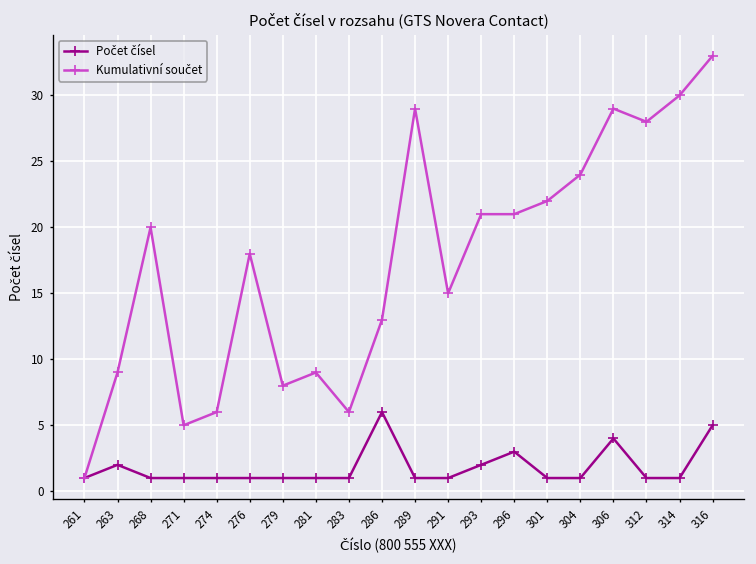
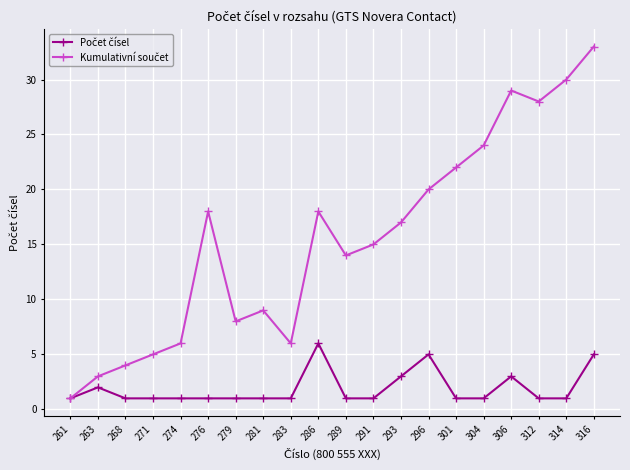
  {
    "Počet čísel": {
      "263": 2,
      "268": 1,
      "271": 1,
      "274": 1,
      "276": 1,
      "279": 1,
      "281": 1,
      "283": 1,
      "286": 6,
      "289": 1,
      "291": 1,
-     "293": 2,
-     "296": 3,
+     "293": 3,
+     "296": 5,
      "301": 1,
      "304": 1,
-     "306": 4,
+     "306": 3,
      "312": 1,
      "314": 1,
      "316": 5
    },
    "Kumulativní součet": {
-     "263": 9,
-     "268": 20,
+     "263": 3,
+     "268": 4,
      "271": 5,
      "274": 6,
      "276": 18,
      "279": 8,
      "281": 9,
      "283": 6,
-     "286": 13,
-     "289": 29,
+     "286": 18,
+     "289": 14,
      "291": 15,
-     "293": 21,
-     "296": 21,
+     "293": 17,
+     "296": 20,
      "301": 22,
      "304": 24,
      "306": 29,
      "312": 28,
      "314": 30,
      "316": 33
    }
  }
